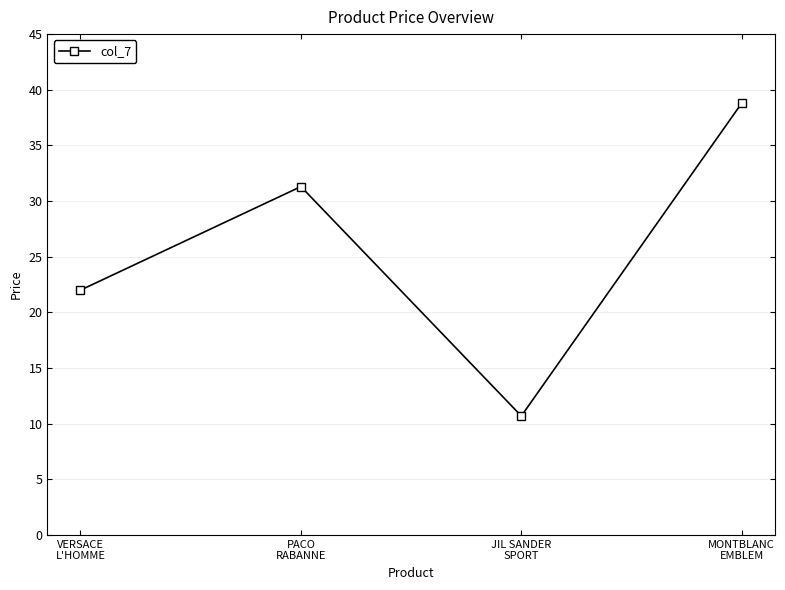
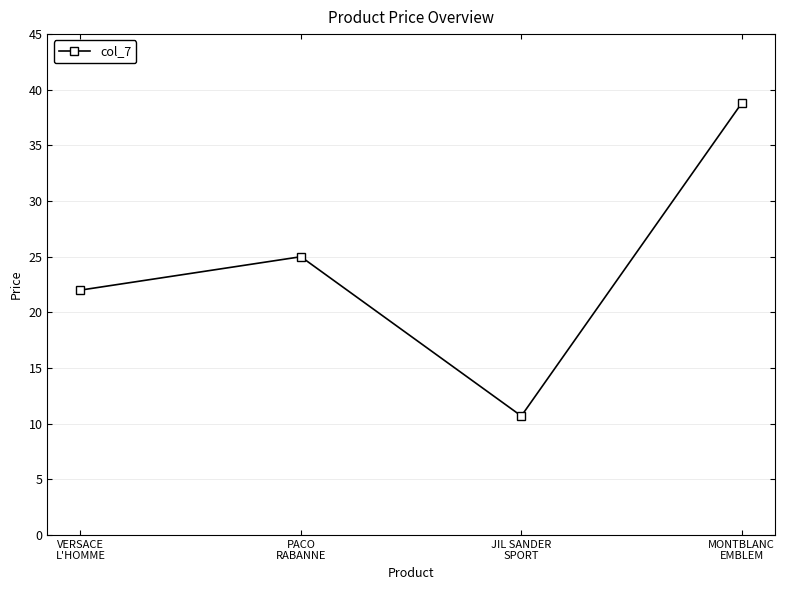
  {
    "VERSACE L'HOMME": 22.0,
-   "PACO RABANNE": 31.3,
+   "PACO RABANNE": 25.0,
    "JIL SANDER SPORT": 10.7,
    "MONTBLANC EMBLEM": 38.8
  }
